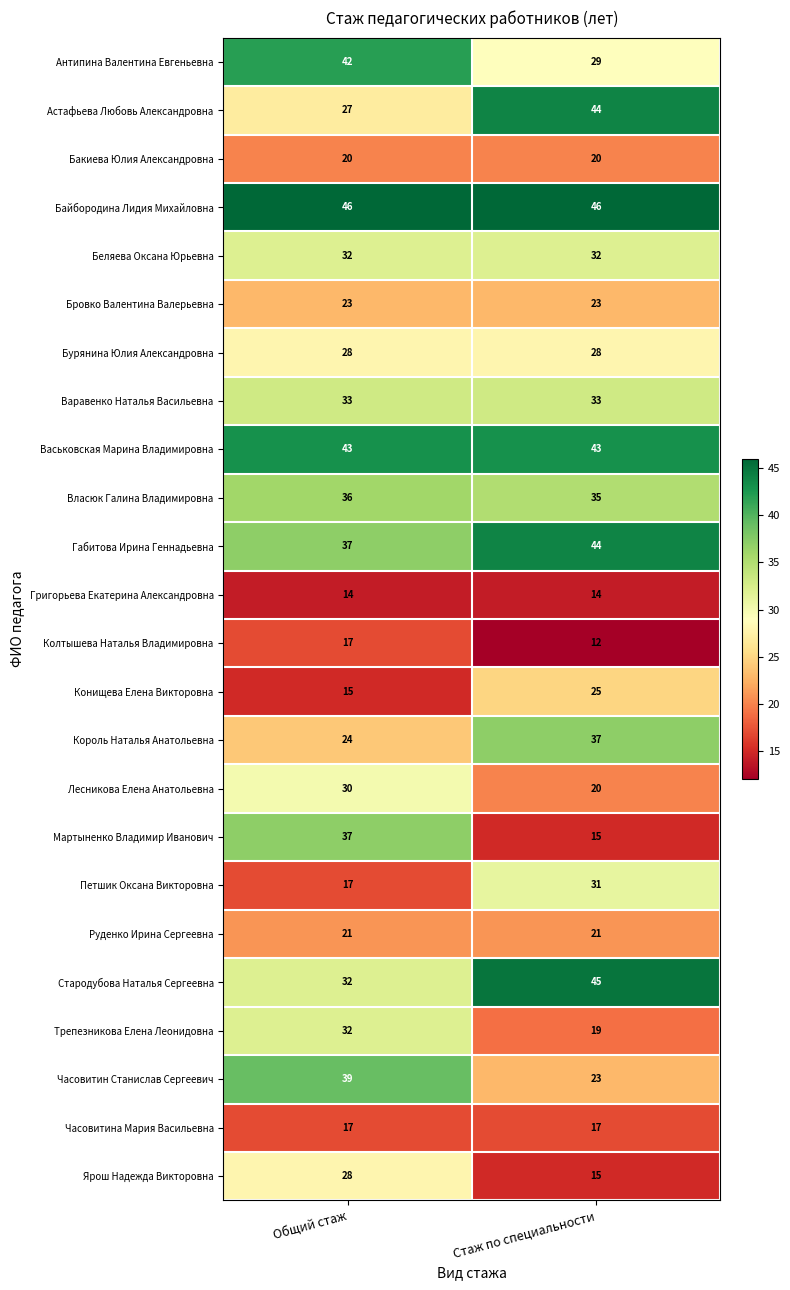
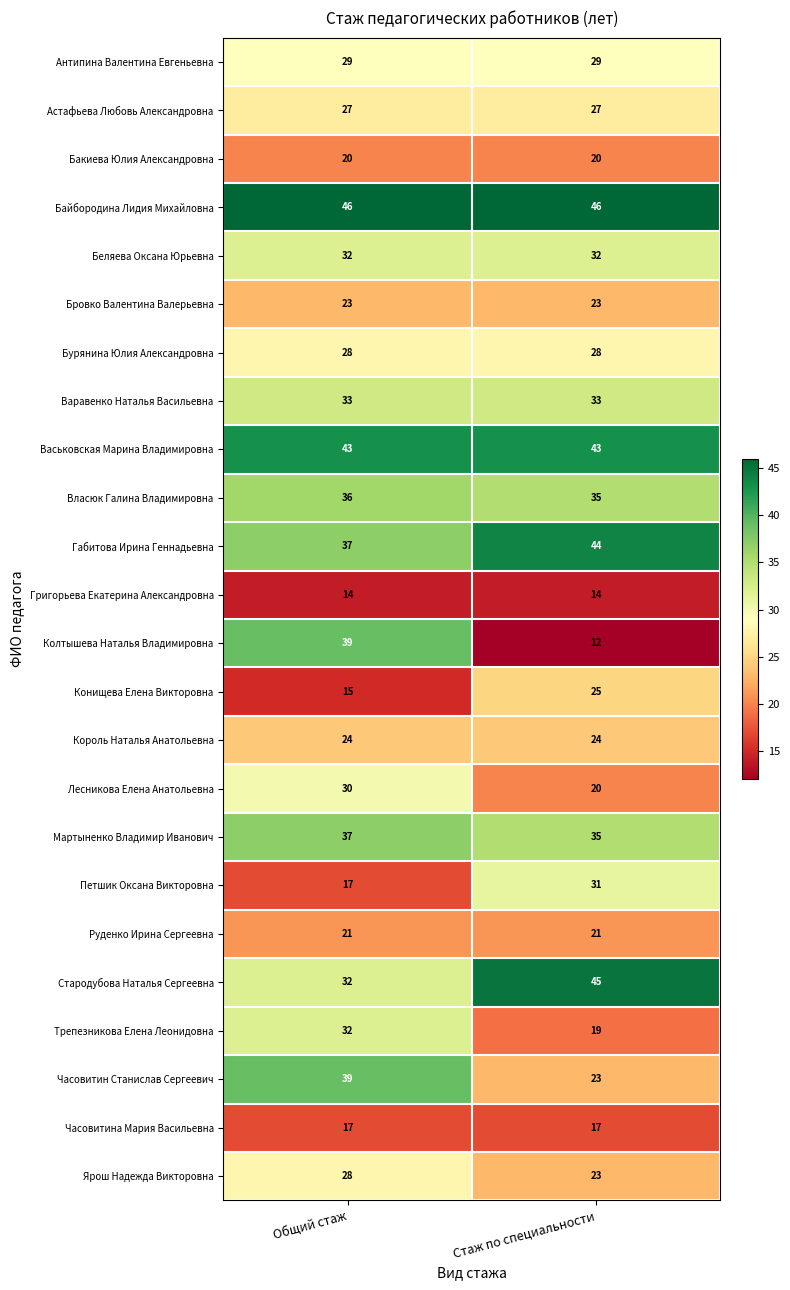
  {
    "Антипина Валентина Евгеньевна": {
-     "Общий стаж": 42,
+     "Общий стаж": 29,
      "Стаж по специальности": 29
    },
    "Астафьева Любовь Александровна": {
      "Общий стаж": 27,
-     "Стаж по специальности": 44
+     "Стаж по специальности": 27
    },
    "Бакиева Юлия Александровна": {
      "Общий стаж": 20,
      "Стаж по специальности": 20
    },
    "Байбородина Лидия Михайловна": {
      "Общий стаж": 46,
      "Стаж по специальности": 46
    },
    "Беляева Оксана Юрьевна": {
      "Общий стаж": 32,
      "Стаж по специальности": 32
    },
    "Бровко Валентина Валерьевна": {
      "Общий стаж": 23,
      "Стаж по специальности": 23
    },
    "Бурянина Юлия Александровна": {
      "Общий стаж": 28,
      "Стаж по специальности": 28
    },
    "Варавенко Наталья Васильевна": {
      "Общий стаж": 33,
      "Стаж по специальности": 33
    },
    "Васьковская Марина Владимировна": {
      "Общий стаж": 43,
      "Стаж по специальности": 43
    },
    "Власюк Галина Владимировна": {
      "Общий стаж": 36,
      "Стаж по специальности": 35
    },
    "Габитова Ирина Геннадьевна": {
      "Общий стаж": 37,
      "Стаж по специальности": 44
    },
    "Григорьева Екатерина Александровна": {
      "Общий стаж": 14,
      "Стаж по специальности": 14
    },
    "Колтышева Наталья Владимировна": {
-     "Общий стаж": 17,
+     "Общий стаж": 39,
      "Стаж по специальности": 12
    },
    "Конищева Елена Викторовна": {
      "Общий стаж": 15,
      "Стаж по специальности": 25
    },
    "Король Наталья Анатольевна": {
      "Общий стаж": 24,
-     "Стаж по специальности": 37
+     "Стаж по специальности": 24
    },
    "Лесникова Елена Анатольевна": {
      "Общий стаж": 30,
      "Стаж по специальности": 20
    },
    "Мартыненко Владимир Иванович": {
      "Общий стаж": 37,
-     "Стаж по специальности": 15
+     "Стаж по специальности": 35
    },
    "Петшик Оксана Викторовна": {
      "Общий стаж": 17,
      "Стаж по специальности": 31
    },
    "Руденко Ирина Сергеевна": {
      "Общий стаж": 21,
      "Стаж по специальности": 21
    },
    "Стародубова Наталья Сергеевна": {
      "Общий стаж": 32,
      "Стаж по специальности": 45
    },
    "Трепезникова Елена Леонидовна": {
      "Общий стаж": 32,
      "Стаж по специальности": 19
    },
    "Часовитин Станислав Сергеевич": {
      "Общий стаж": 39,
      "Стаж по специальности": 23
    },
    "Часовитина Мария Васильевна": {
      "Общий стаж": 17,
      "Стаж по специальности": 17
    },
    "Ярош Надежда Викторовна": {
      "Общий стаж": 28,
-     "Стаж по специальности": 15
+     "Стаж по специальности": 23
    }
  }
